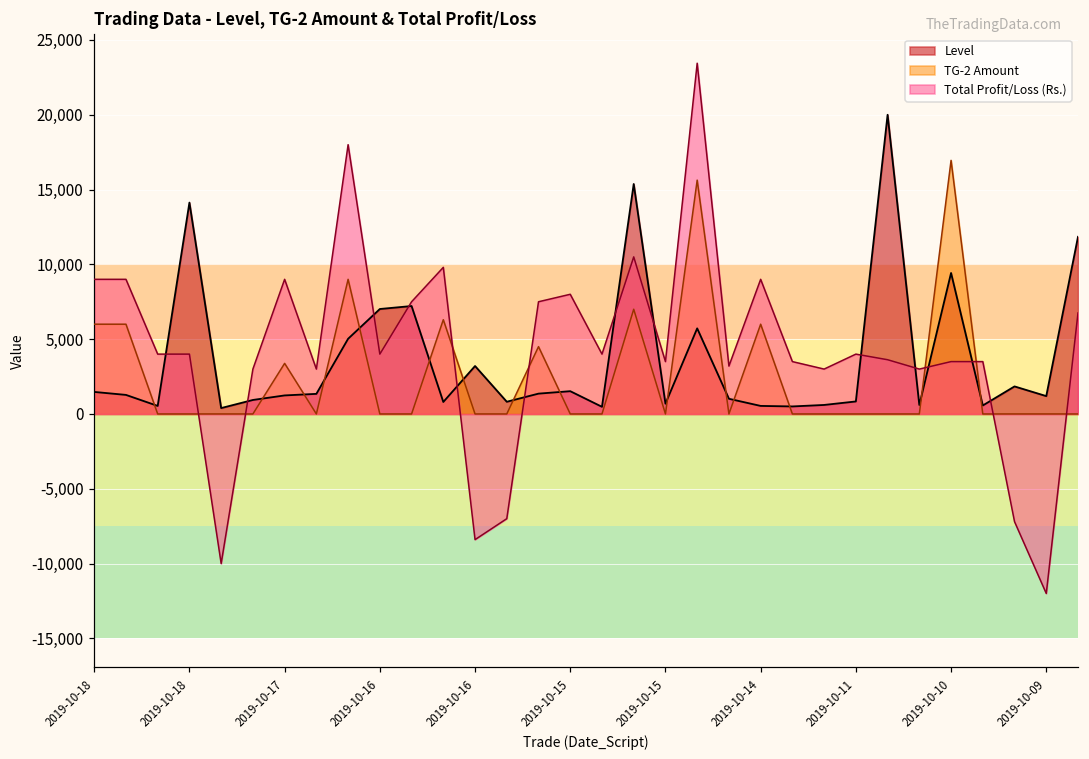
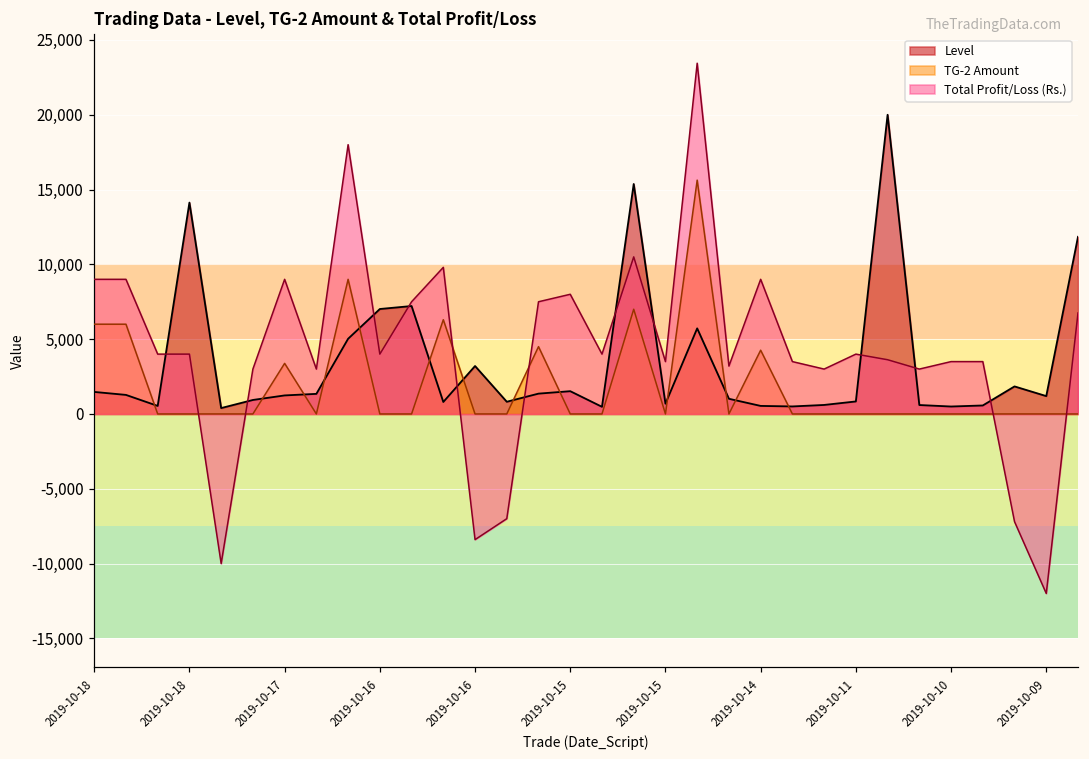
  {
    "Level": {
      "2019-10-17": "1,200",
      "2019-10-14": "500",
      "2019-10-11": "800",
-     "2019-10-10": "9,400",
+     "2019-10-10": "500",
      "2019-10-09": "1,200"
    },
    "TG-2 Amount": {
      "2019-10-17": "3,400",
-     "2019-10-14": "6,000",
+     "2019-10-14": "4,300",
      "2019-10-11": "0",
-     "2019-10-10": "17,000"
+     "2019-10-10": "0"
    }
  }
